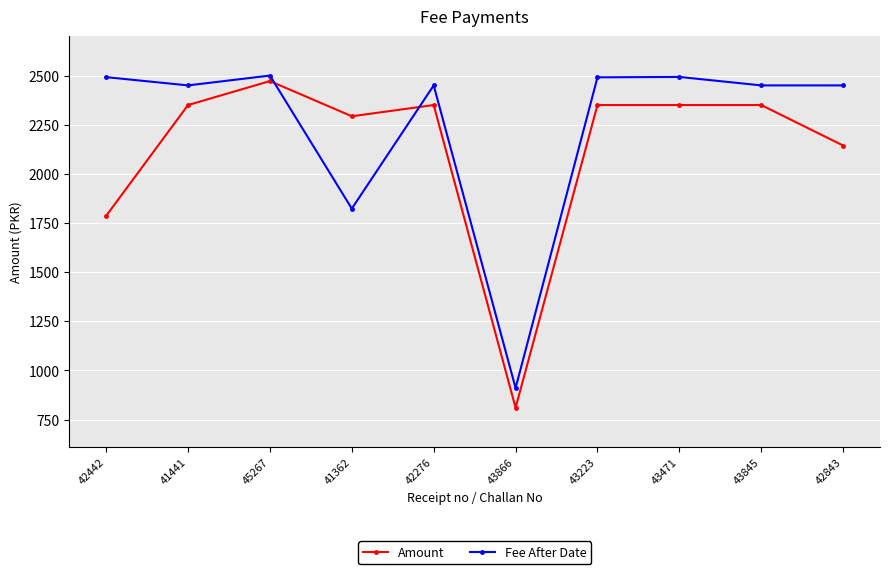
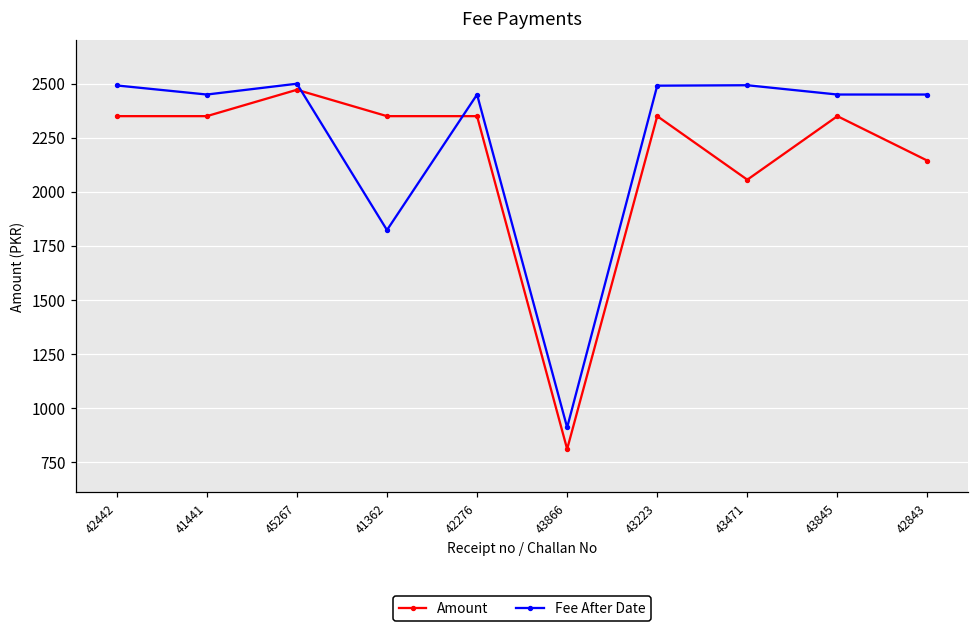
  {
    "Amount": {
-     "42442": 1790,
+     "42442": 2350,
      "41441": 2350,
      "45267": 2470,
-     "41362": 2290,
+     "41362": 2350,
      "42276": 2350,
      "43866": 810,
      "43223": 2350,
-     "43471": 2350,
+     "43471": 2060,
      "43845": 2350,
      "42843": 2140
    },
    "Fee After Date": {
      "42442": 2490,
      "41441": 2450,
      "45267": 2500,
      "41362": 1820,
      "42276": 2450,
      "43866": 910,
      "43223": 2490,
      "43471": 2490,
      "43845": 2450,
      "42843": 2450
    }
  }
